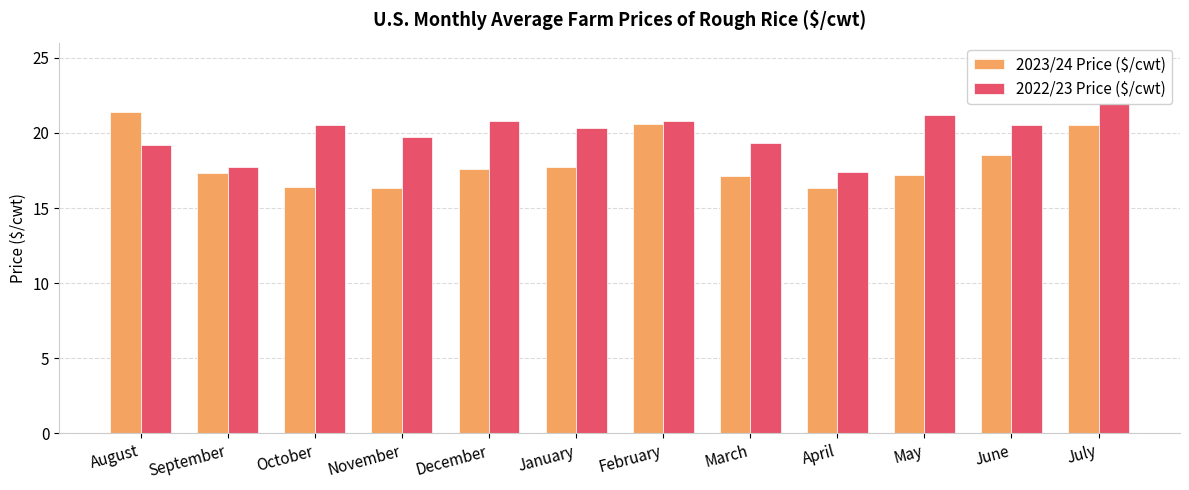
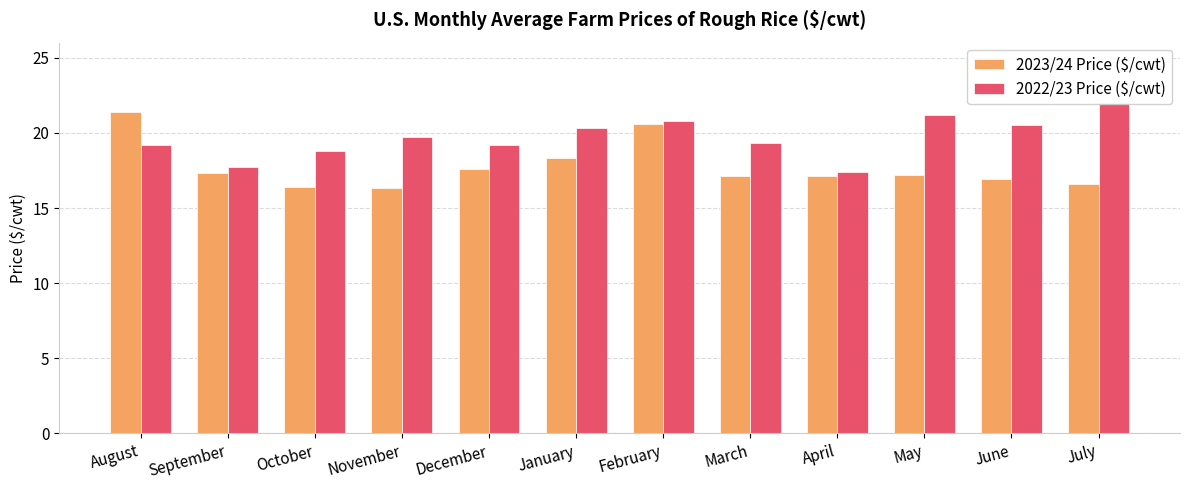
  {
    "2023/24 Price ($/cwt)": {
      "August": 21.4,
      "September": 17.3,
      "October": 16.4,
      "November": 16.3,
      "December": 17.6,
-     "January": 17.7,
+     "January": 18.3,
      "February": 20.6,
      "March": 17.1,
-     "April": 16.3,
+     "April": 17.1,
      "May": 17.2,
-     "June": 18.5,
-     "July": 20.5
+     "June": 16.9,
+     "July": 16.6
    },
    "2022/23 Price ($/cwt)": {
      "August": 19.2,
      "September": 17.7,
-     "October": 20.5,
+     "October": 18.8,
      "November": 19.7,
-     "December": 20.8,
+     "December": 19.2,
      "January": 20.3,
      "February": 20.8,
      "March": 19.3,
      "April": 17.4,
      "May": 21.2,
      "June": 20.5
    }
  }
